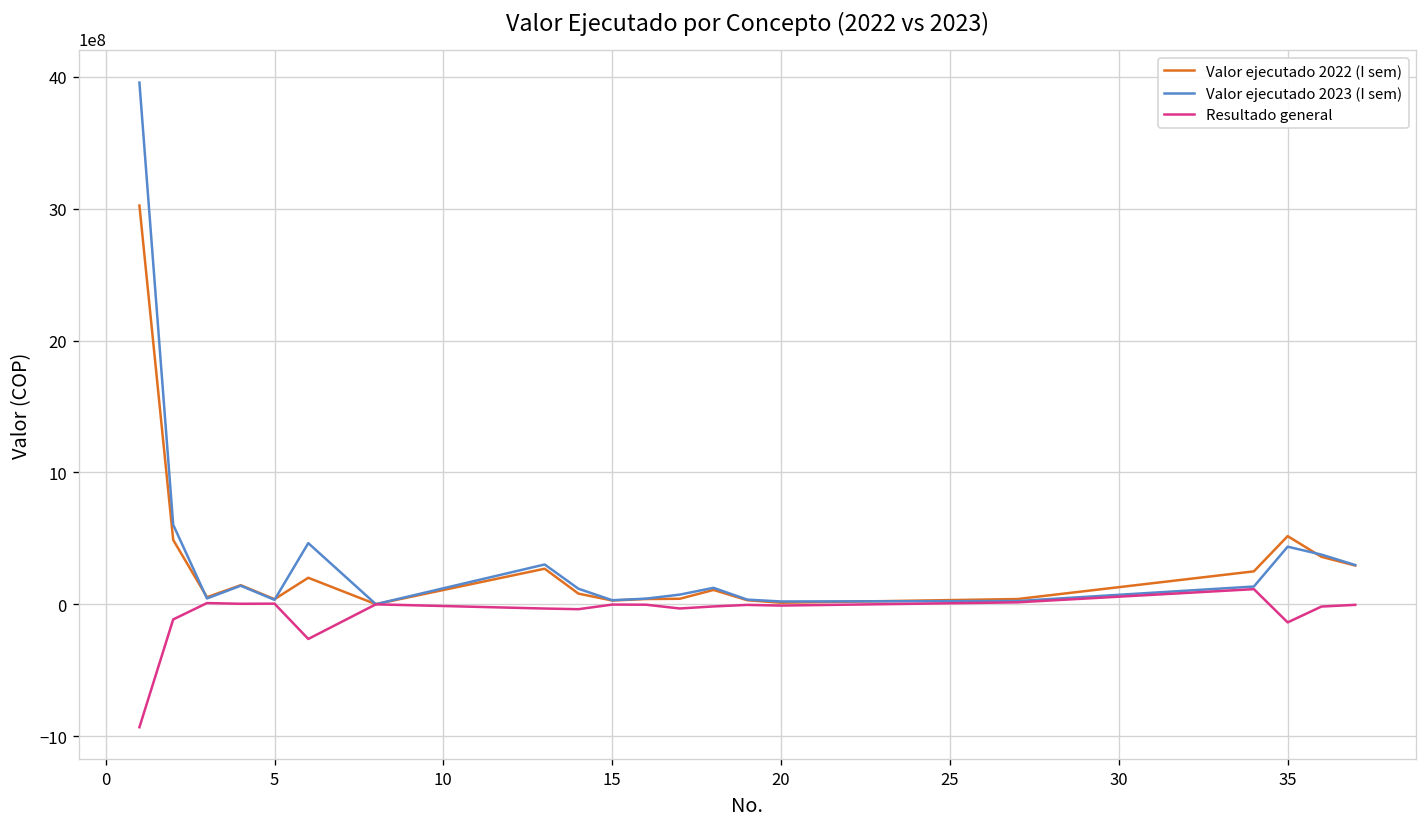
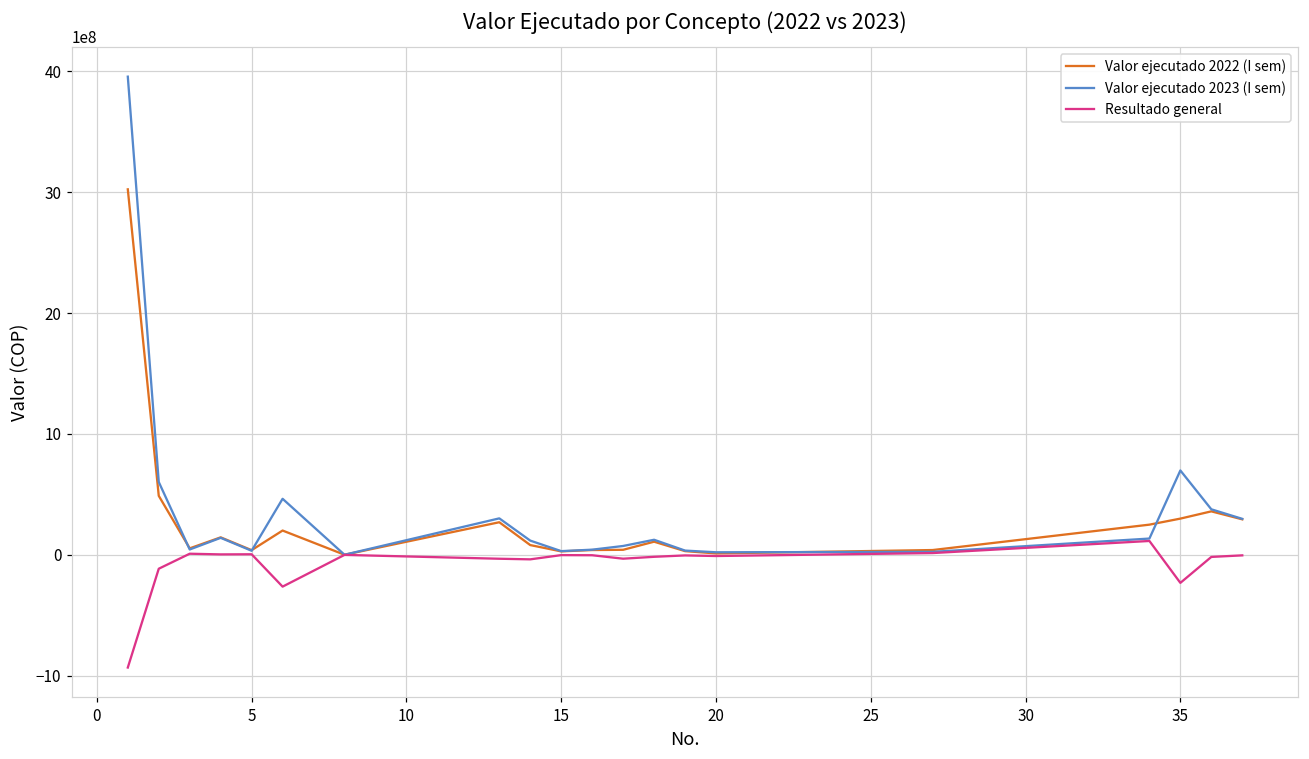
  {
    "Valor ejecutado 2022 (I sem)": {
-     "35": 520000000
+     "35": 300000000
    },
    "Valor ejecutado 2023 (I sem)": {
-     "35": 440000000
+     "35": 700000000
    },
    "Resultado general": {
      "5": 10000000,
      "15": 0,
-     "35": -140000000
+     "35": -230000000
    }
  }
